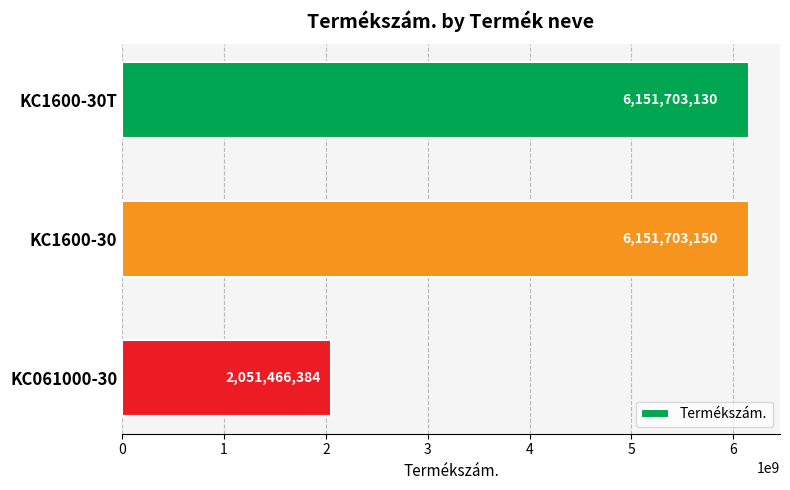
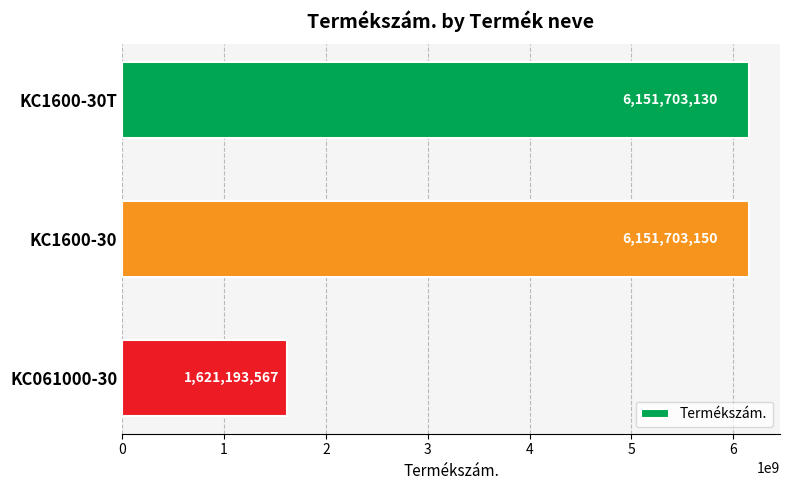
  {
    "KC1600-30T": "6,151,703,130",
    "KC1600-30": "6,151,703,150",
-   "KC061000-30": "2,051,466,384"
+   "KC061000-30": "1,621,193,567"
  }
